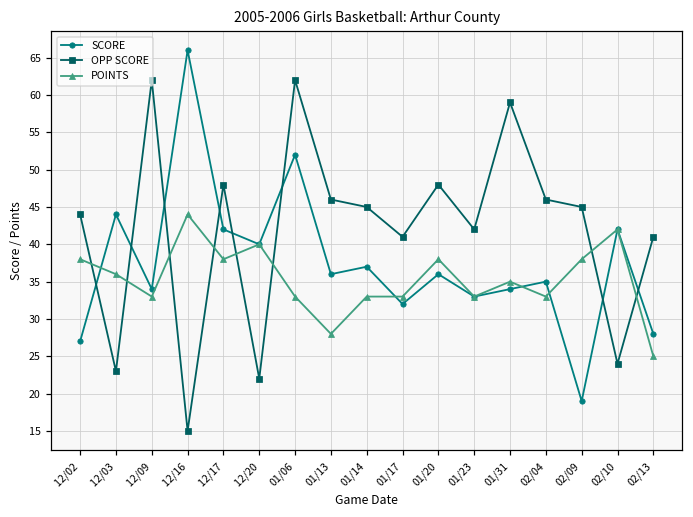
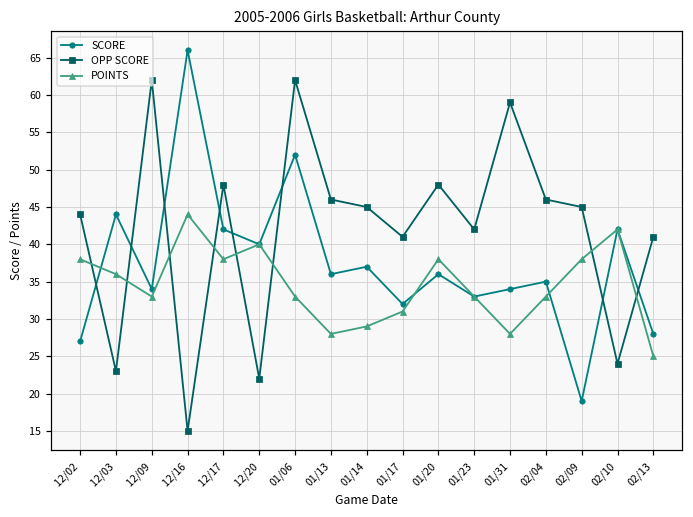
  {
    "POINTS": {
      "12/02": 38,
      "12/03": 36,
      "12/09": 33,
      "12/16": 44,
      "12/17": 38,
      "01/06": 33,
      "01/13": 28,
-     "01/14": 33,
-     "01/17": 33,
+     "01/14": 29,
+     "01/17": 31,
      "01/20": 38,
-     "01/31": 35,
+     "01/31": 28,
      "02/04": 33,
      "02/09": 38,
      "02/13": 25
    }
  }
